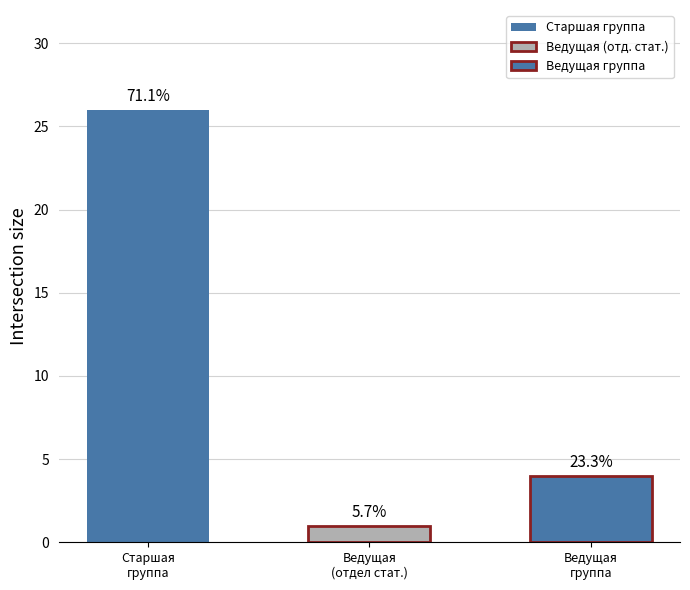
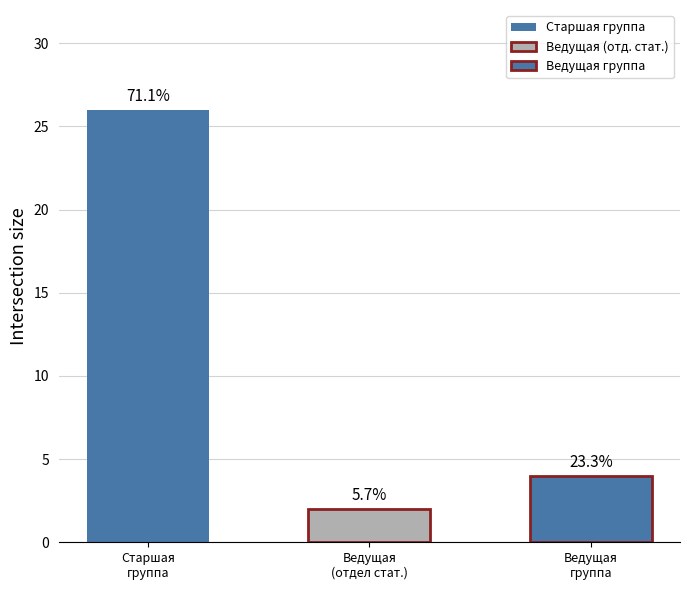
  {
-   "Ведущая (отдел стат.)": 1
+   "Ведущая (отдел стат.)": 2
  }
